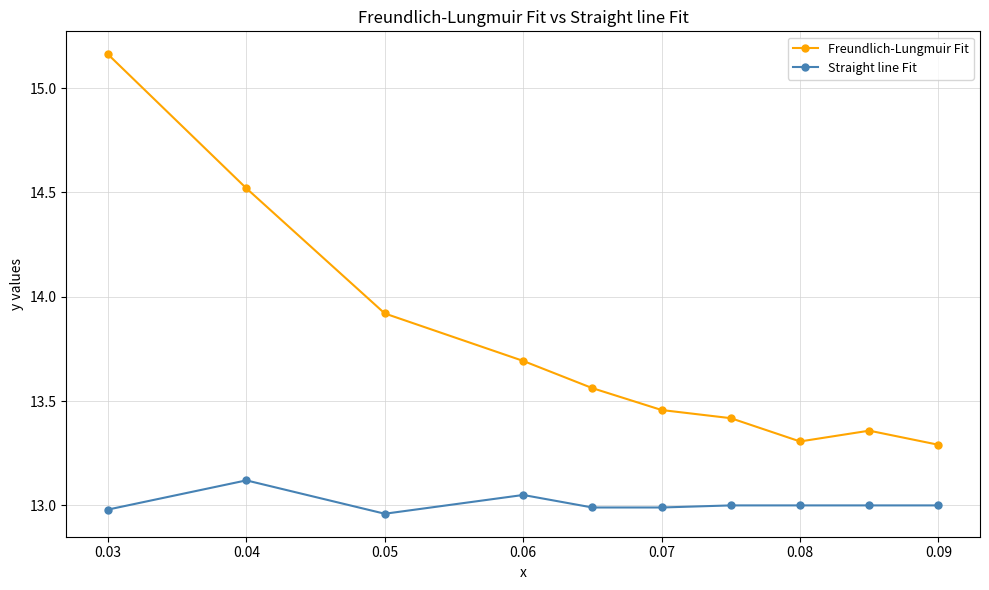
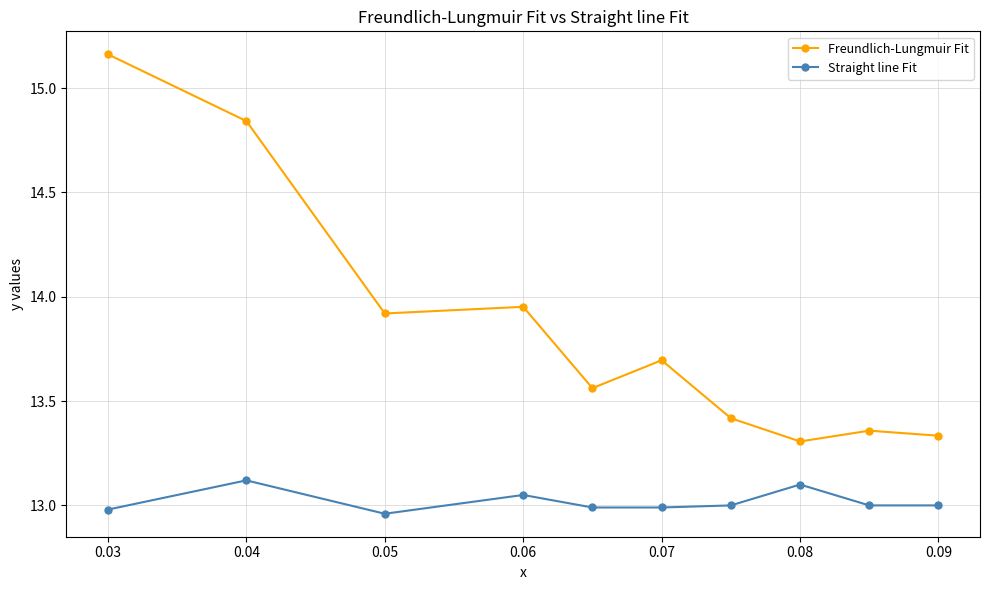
  {
    "Freundlich-Lungmuir Fit": {
      "0.03": 15.16,
-     "0.04": 14.52,
+     "0.04": 14.84,
      "0.05": 13.92,
-     "0.06": 13.69,
-     "0.07": 13.46,
+     "0.06": 13.95,
+     "0.07": 13.70,
      "0.08": 13.31,
-     "0.09": 13.29
+     "0.09": 13.33
    },
    "Straight line Fit": {
      "0.03": 12.98,
      "0.04": 13.12,
      "0.05": 12.96,
      "0.06": 13.05,
      "0.07": 13.0,
-     "0.08": 13.0,
+     "0.08": 13.1,
      "0.09": 13.0
    }
  }
